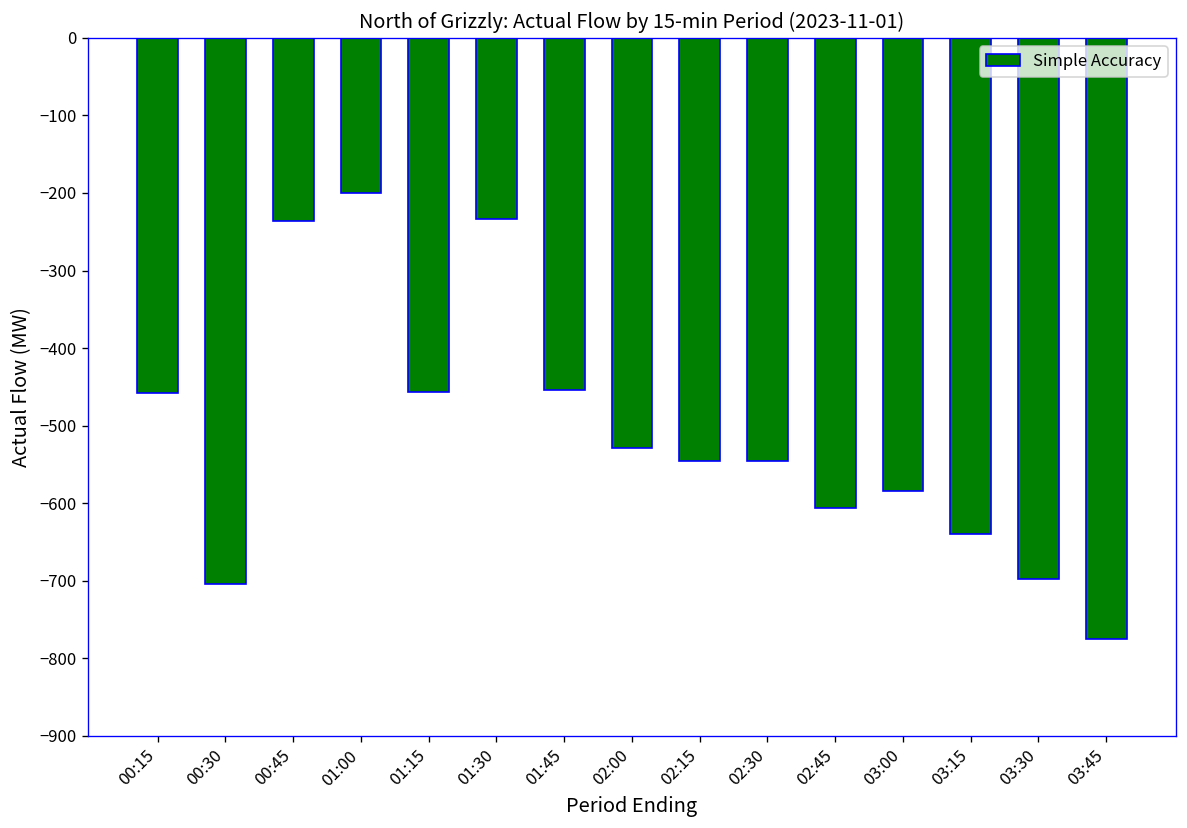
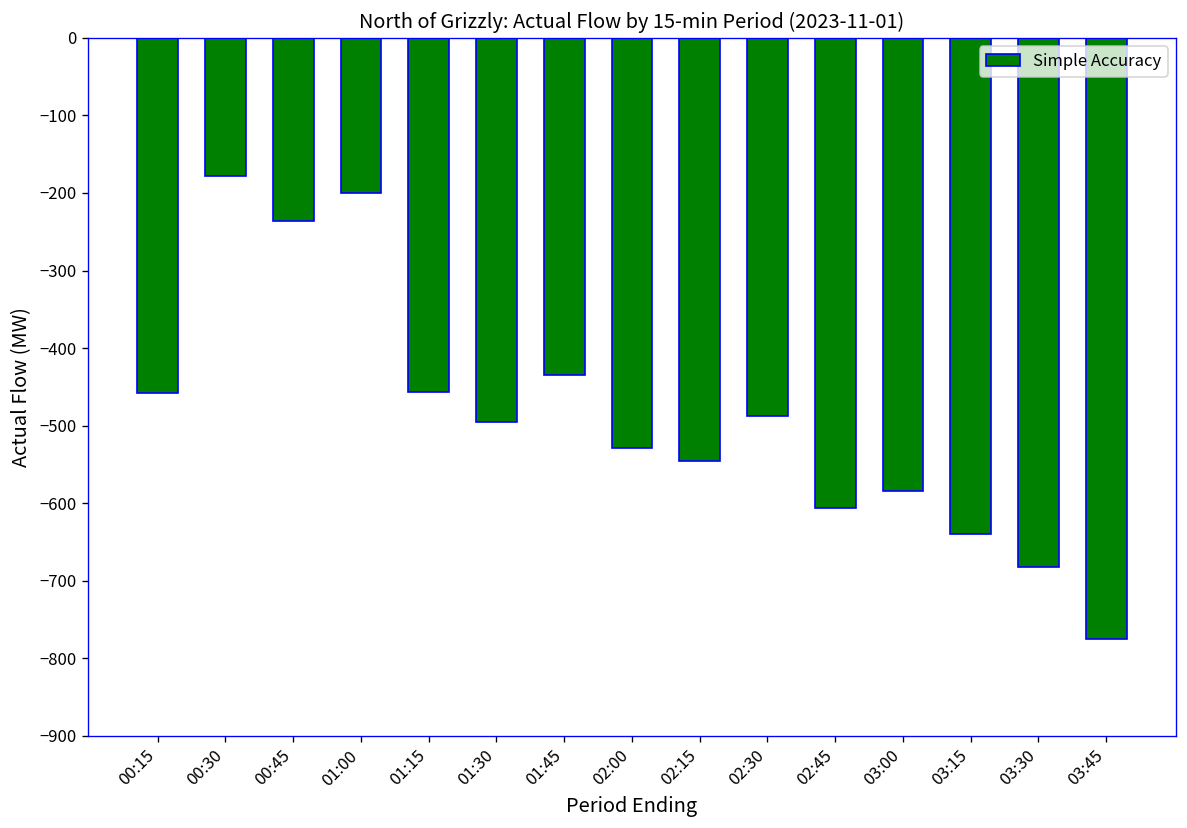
  {
    "00:15": -460,
-   "00:30": -700,
+   "00:30": -180,
    "00:45": -240,
    "01:00": -200,
    "01:15": -460,
-   "01:30": -230,
-   "01:45": -450,
+   "01:30": -500,
+   "01:45": -430,
    "02:00": -530,
    "02:15": -550,
-   "02:30": -550,
+   "02:30": -490,
    "02:45": -610,
    "03:00": -580,
    "03:15": -640,
-   "03:30": -700,
+   "03:30": -680,
    "03:45": -780
  }
